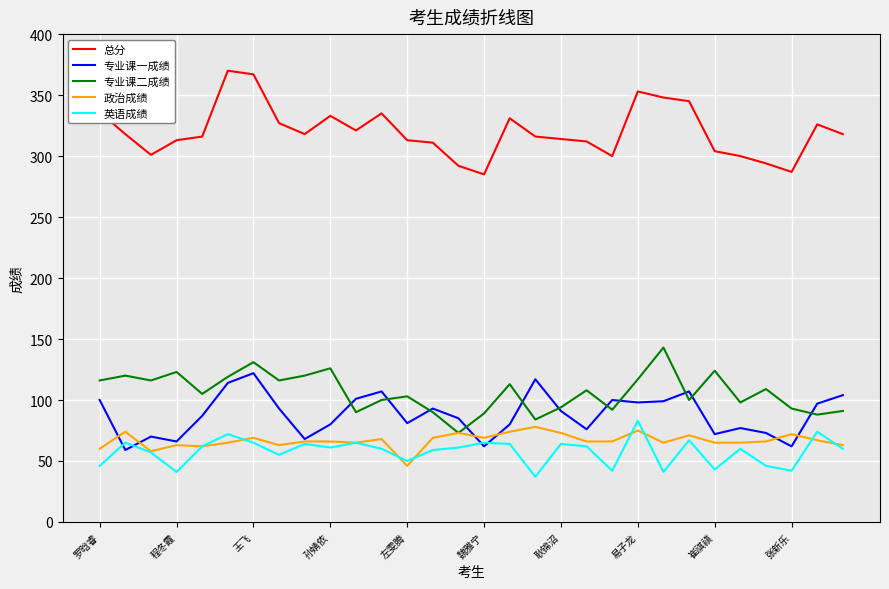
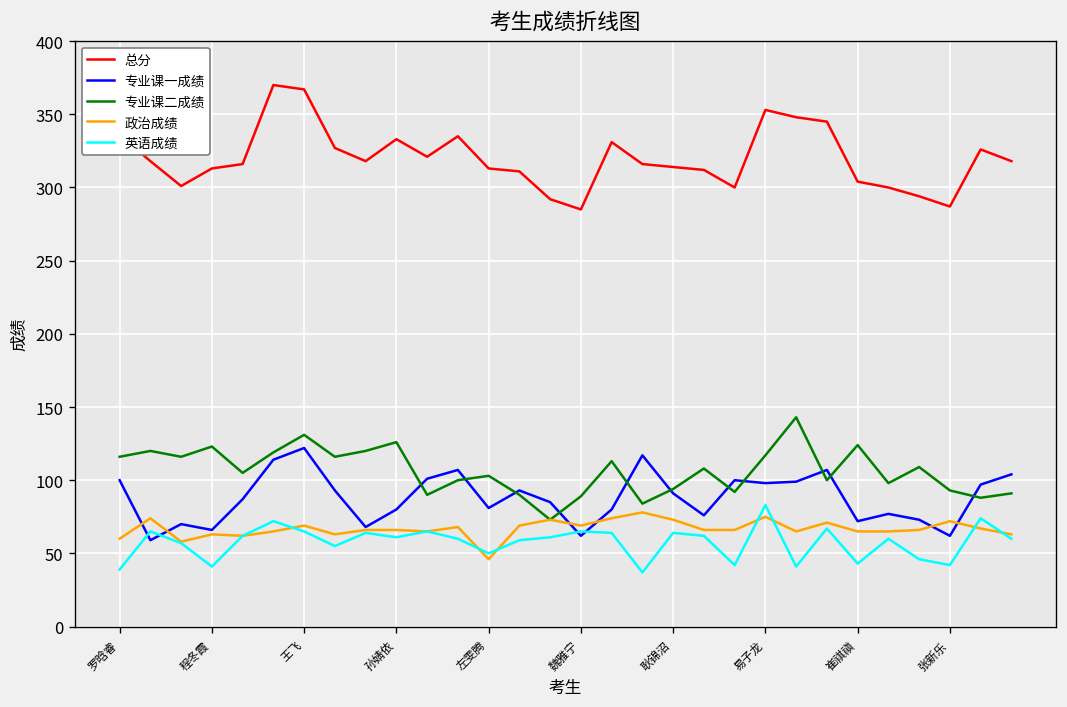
  {
    "总分": {
      "程冬霞": 313,
      "王飞": 367,
      "孙婧依": 333,
      "左雯腾": 313,
      "魏雅宁": 285,
      "耿锦沼": 314,
      "易子龙": 353,
      "崔祺禛": 304,
      "张新乐": 287
    },
    "专业课一成绩": {
      "罗晗睿": 100,
      "程冬霞": 66,
      "王飞": 122,
      "孙婧依": 80,
      "左雯腾": 81,
      "魏雅宁": 62,
      "耿锦沼": 91,
      "易子龙": 98,
      "崔祺禛": 72,
      "张新乐": 62
    },
    "专业课二成绩": {
      "罗晗睿": 116,
      "程冬霞": 123,
      "王飞": 131,
      "孙婧依": 126,
      "左雯腾": 103,
      "魏雅宁": 89,
      "耿锦沼": 94,
      "易子龙": 117,
      "崔祺禛": 124,
      "张新乐": 93
    },
    "政治成绩": {
      "罗晗睿": 60,
      "程冬霞": 63,
      "王飞": 69,
      "孙婧依": 66,
      "左雯腾": 46,
      "魏雅宁": 69,
      "耿锦沼": 73,
      "易子龙": 75,
      "崔祺禛": 65,
      "张新乐": 72
    },
    "英语成绩": {
-     "罗晗睿": 46,
+     "罗晗睿": 39,
      "程冬霞": 41,
      "王飞": 65,
      "孙婧依": 61,
      "左雯腾": 50,
      "魏雅宁": 65,
      "耿锦沼": 64,
      "易子龙": 83,
      "崔祺禛": 43,
      "张新乐": 42
    }
  }
